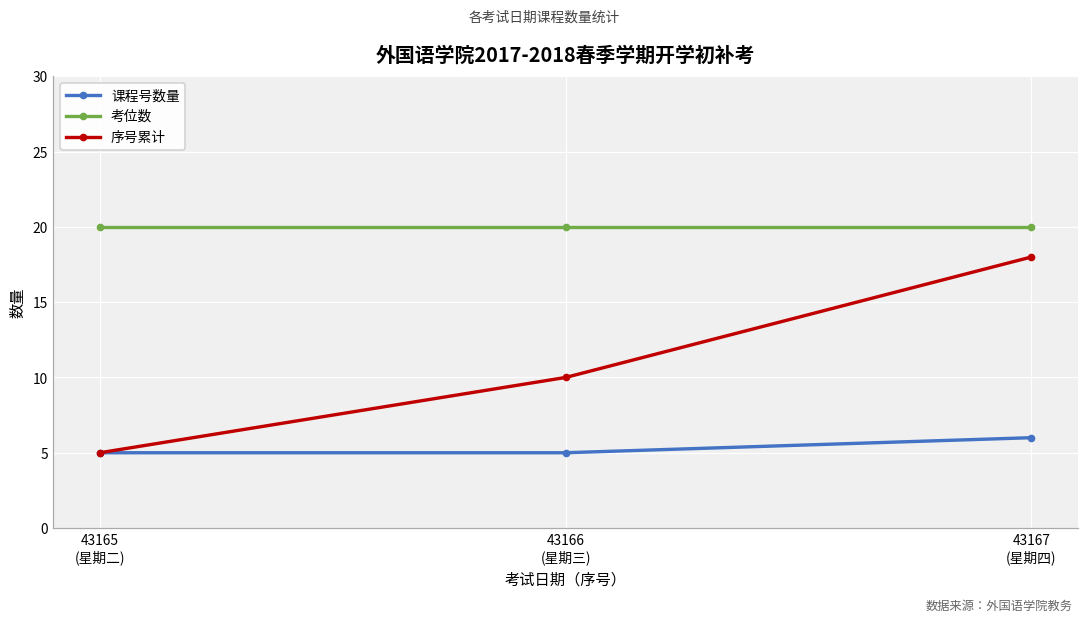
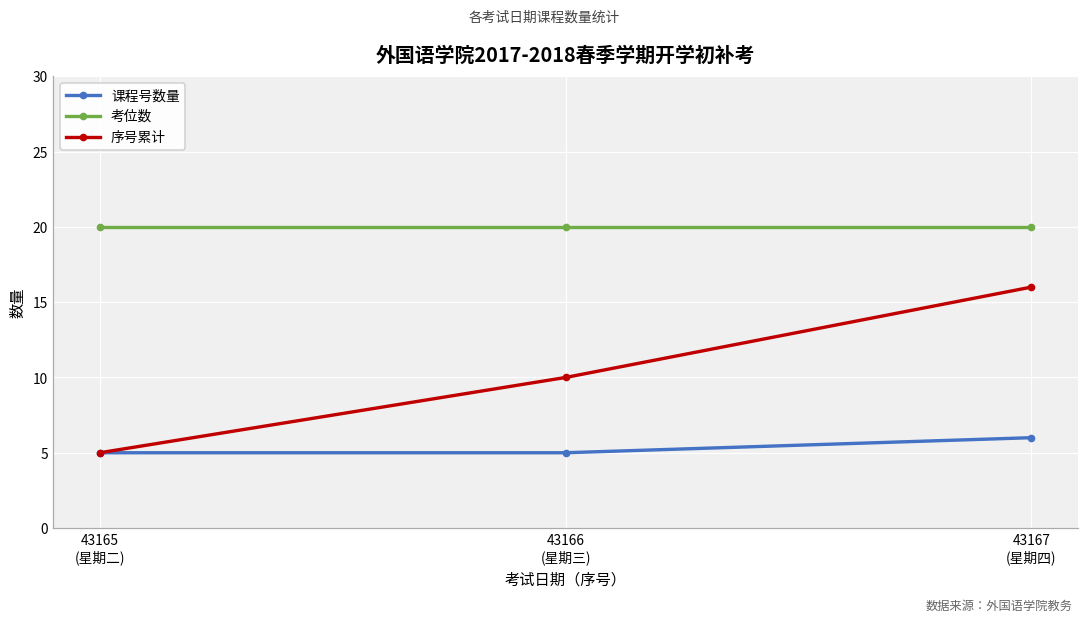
  {
    "课程号数量": {
      "43166 (星期三)": 5,
      "43167 (星期四)": 6
    },
    "考位数": {
      "43165 (星期二)": 20,
      "43166 (星期三)": 20,
      "43167 (星期四)": 20
    },
    "序号累计": {
      "43166 (星期三)": 10,
-     "43167 (星期四)": 18
+     "43167 (星期四)": 16
    }
  }
